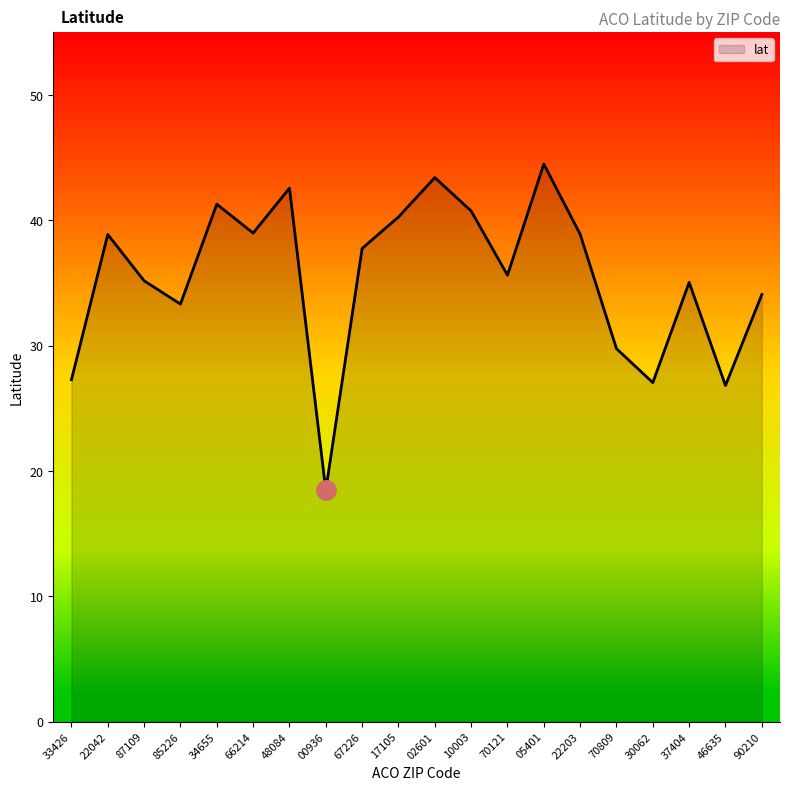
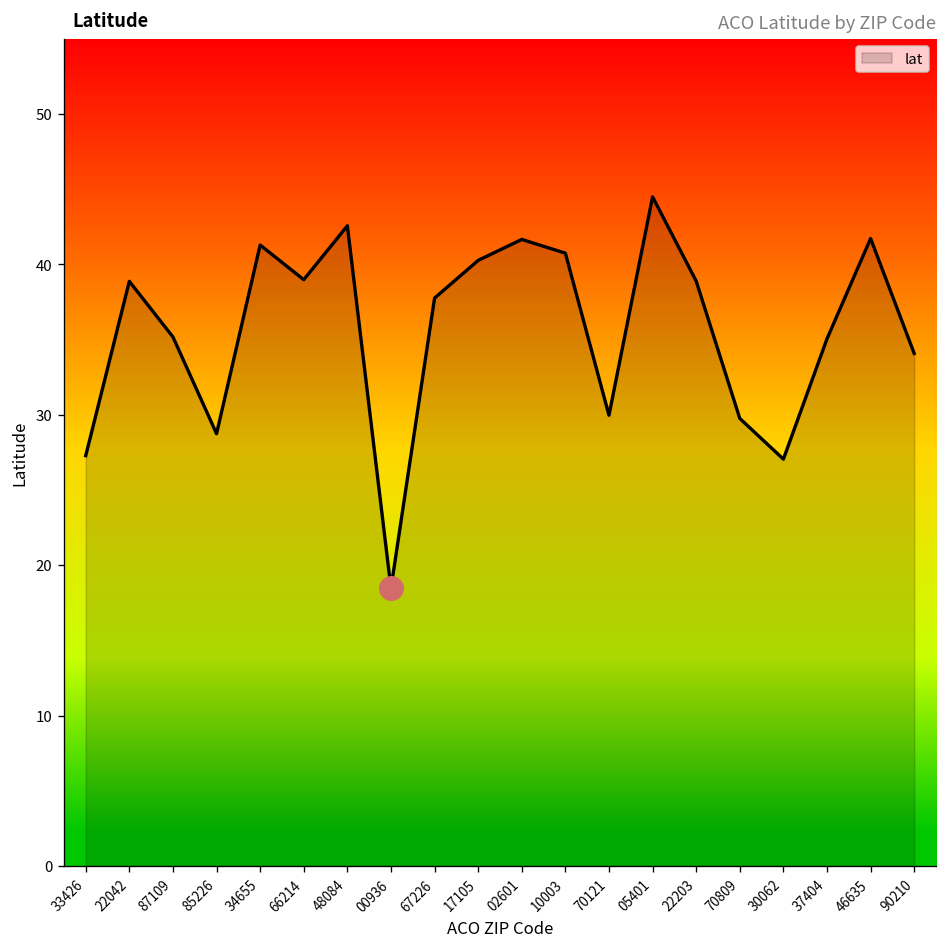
  {
    "lat": {
      "33426": 27.3,
      "22042": 38.9,
      "87109": 35.2,
-     "85226": 33.3,
+     "85226": 28.7,
      "34655": 41.3,
      "66214": 39.0,
      "48084": 42.6,
      "67226": 37.8,
      "17105": 40.3,
-     "02601": 43.4,
+     "02601": 41.6,
      "10003": 40.7,
-     "70121": 35.6,
+     "70121": 30.0,
      "05401": 44.5,
      "22203": 38.9,
      "70809": 29.8,
      "30062": 27.0,
      "37404": 35.0,
-     "46635": 26.8,
+     "46635": 41.7,
      "90210": 34.1
    }
  }
